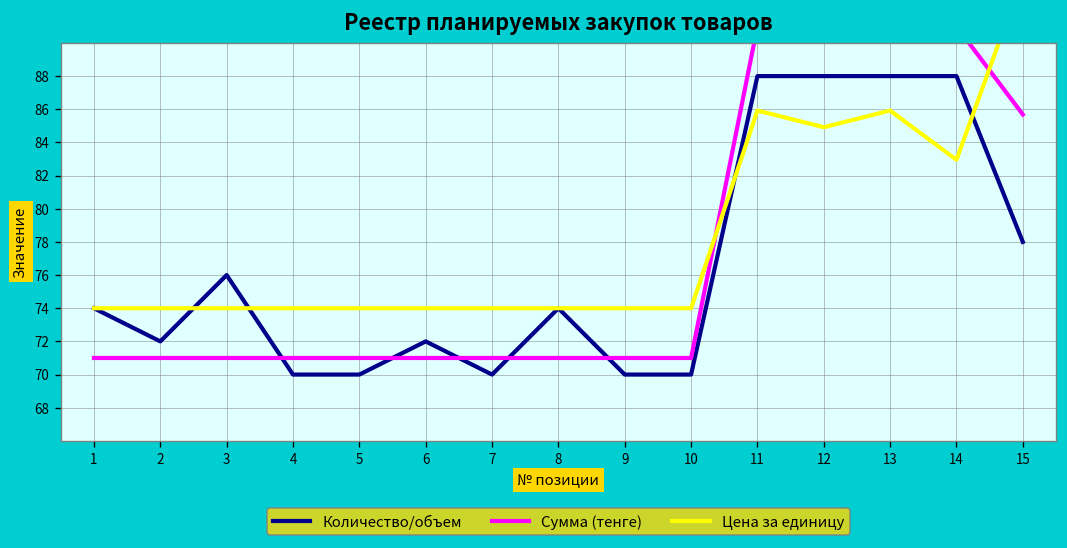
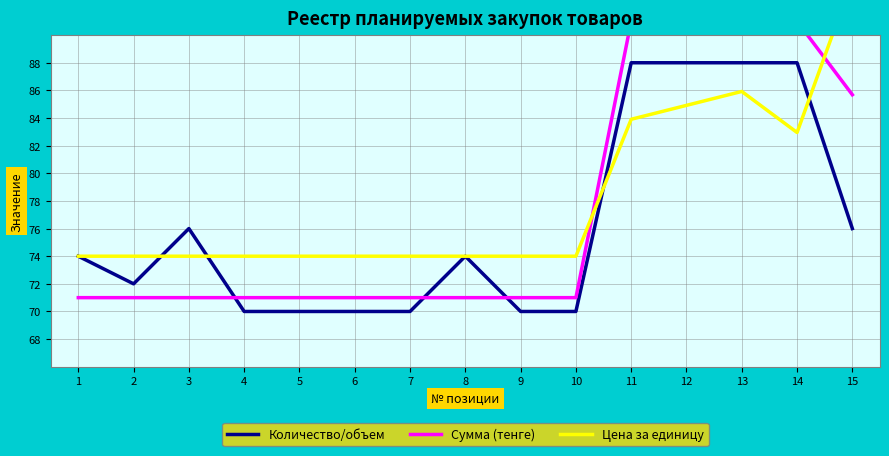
  {
    "Количество/объем": {
      "2": 72.0,
      "3": 76.0,
      "4": 70.0,
      "5": 70.0,
-     "6": 72.0,
+     "6": 70.0,
      "7": 70.0,
      "9": 70.0,
      "10": 70.0,
      "11": 88.0,
      "12": 88.0,
      "13": 88.0,
      "14": 88.0,
-     "15": 78.0
+     "15": 76.0
    },
    "Сумма (тенге)": {
      "1": 71.0,
      "2": 71.0,
      "3": 71.0,
      "4": 71.0,
      "5": 71.0,
      "6": 71.0,
      "7": 71.0,
      "8": 71.0,
      "9": 71.0,
      "10": 71.0,
      "15": 85.7
    },
    "Цена за единицу": {
      "2": 74.0,
      "3": 74.0,
      "4": 74.0,
      "5": 74.0,
      "6": 74.0,
      "7": 74.0,
      "9": 74.0,
      "10": 74.0,
-     "11": 85.9,
+     "11": 83.9,
      "12": 84.9,
      "13": 85.9,
      "14": 83.0
    }
  }
